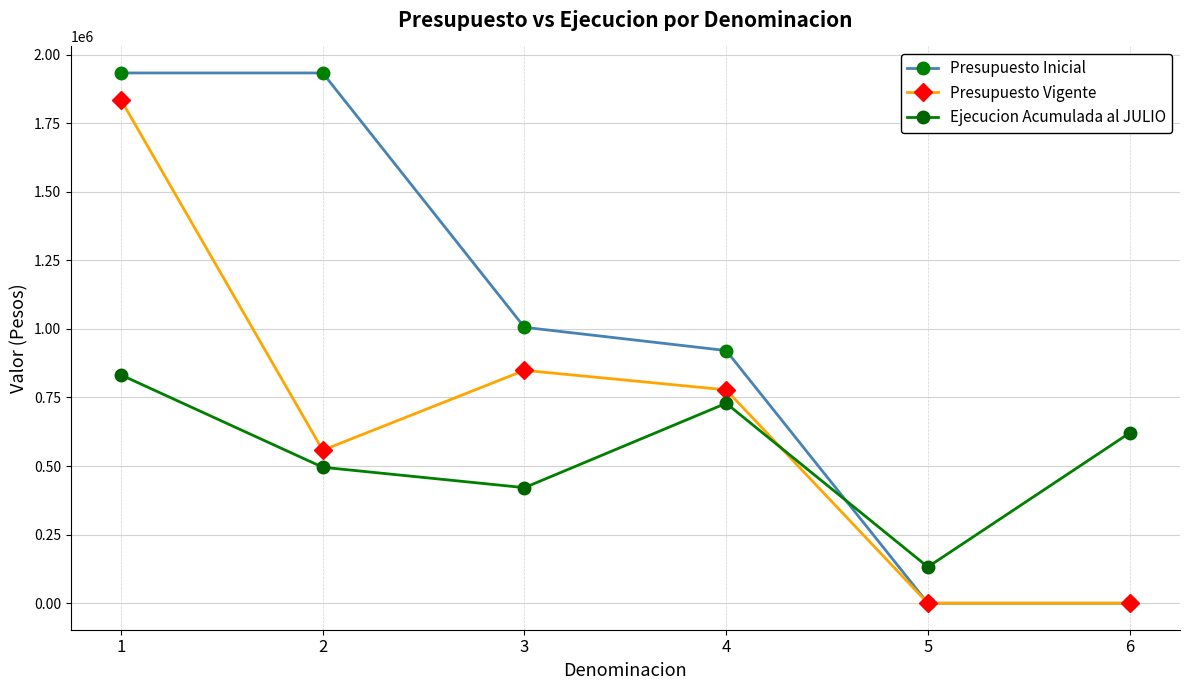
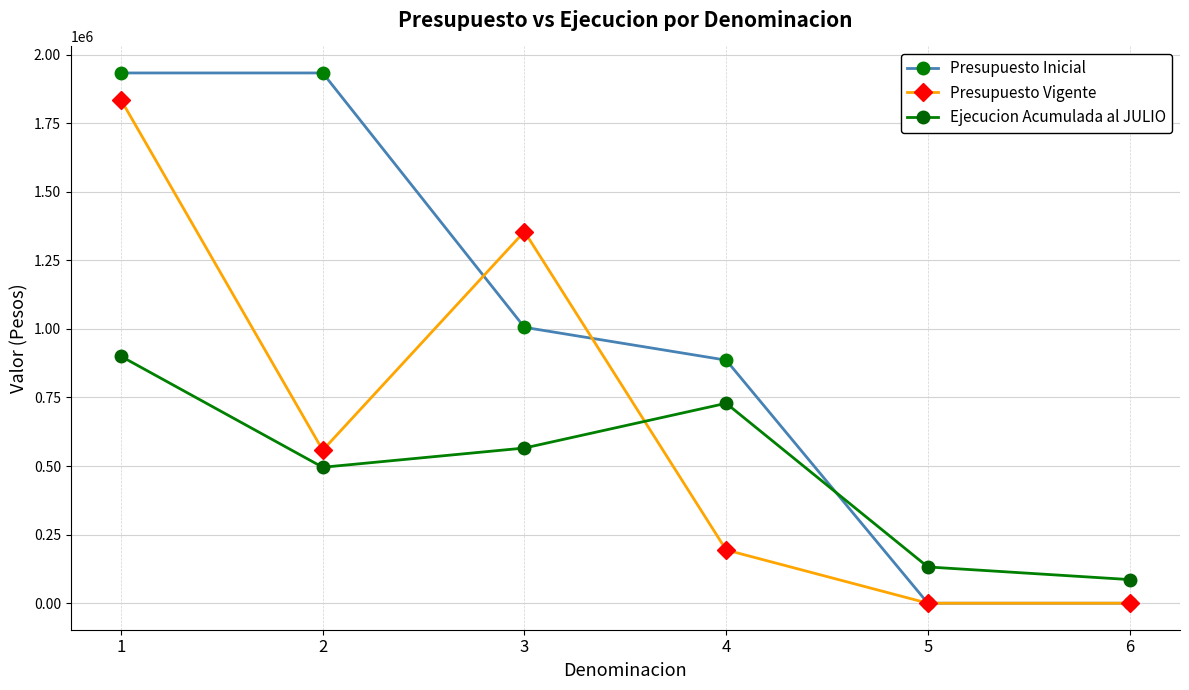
  {
    "Presupuesto Inicial": {
      "1": 1930000,
      "2": 1930000,
      "3": 1010000,
-     "4": 920000
+     "4": 890000
    },
    "Presupuesto Vigente": {
      "1": 1830000,
      "2": 560000,
-     "3": 850000,
-     "4": 780000
+     "3": 1350000,
+     "4": 190000
    },
    "Ejecucion Acumulada al JULIO": {
-     "1": 830000,
+     "1": 900000,
      "2": 500000,
-     "3": 420000,
+     "3": 570000,
      "4": 730000,
      "5": 130000,
-     "6": 620000
+     "6": 90000
    }
  }
